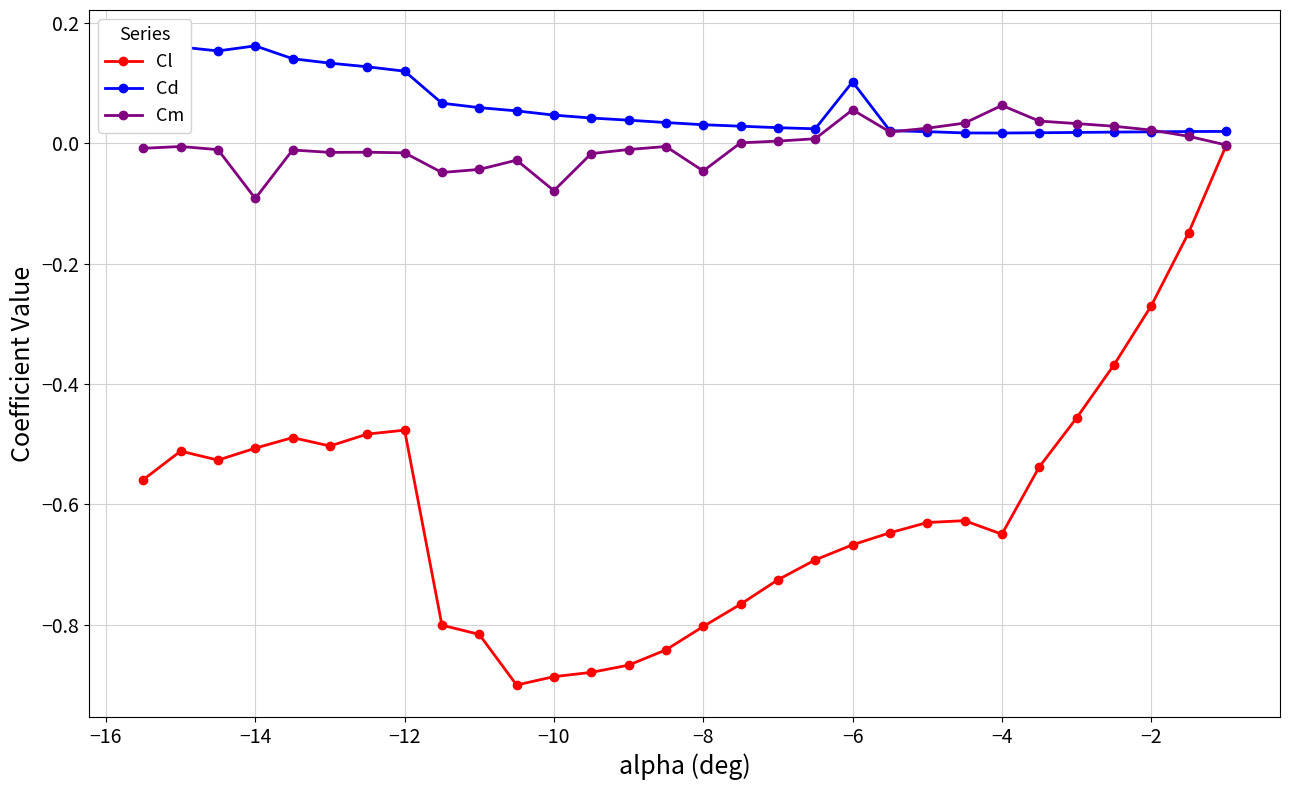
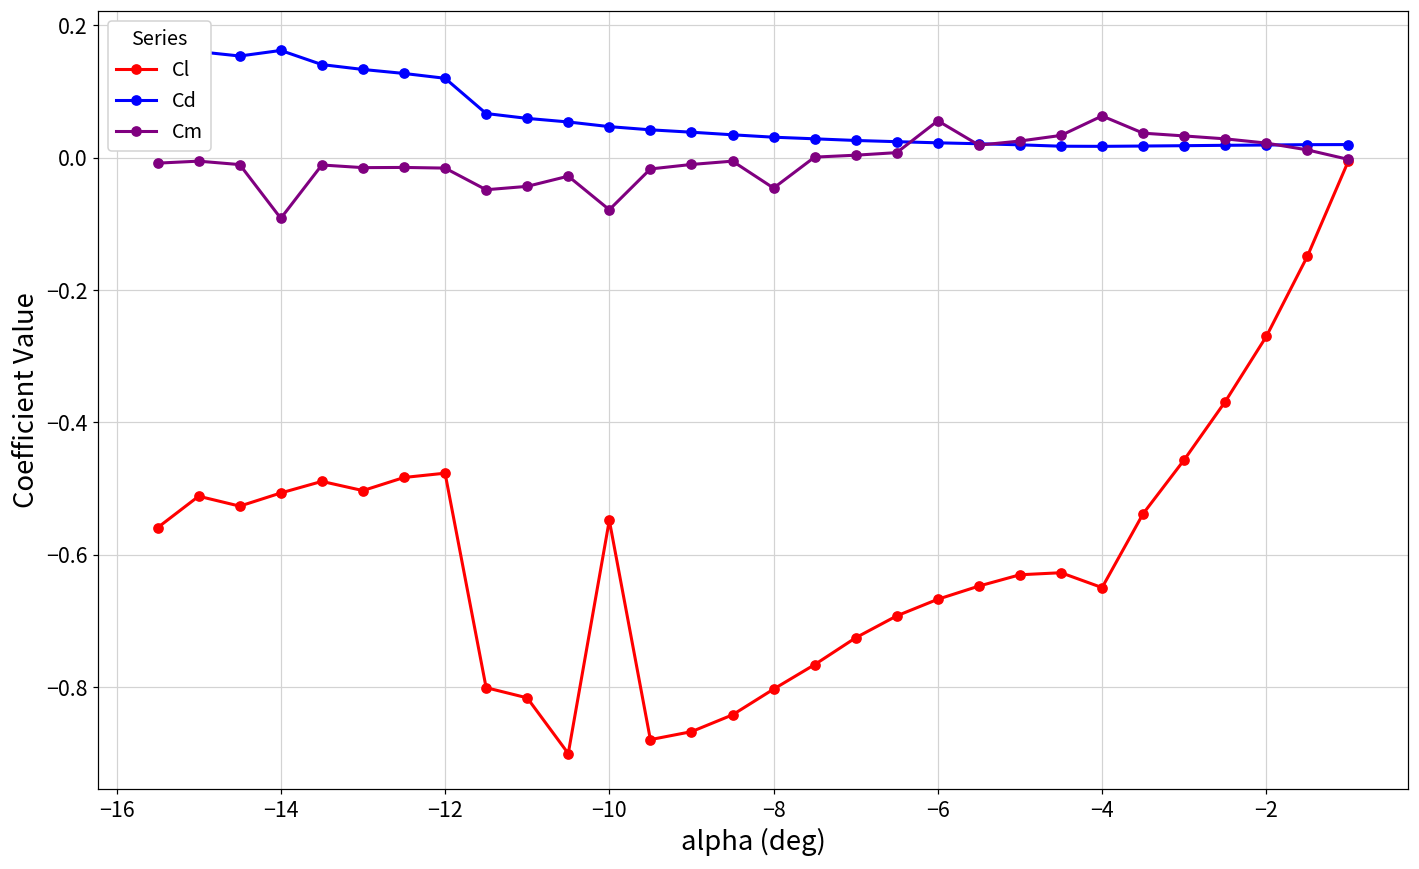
  {
    "Cl": {
      "−14": -0.51,
      "−12": -0.48,
-     "−10": -0.89,
+     "−10": -0.55,
      "−8": -0.80,
      "−6": -0.67,
      "−4": -0.65,
      "−2": -0.27
    },
    "Cd": {
      "−14": 0.16,
      "−12": 0.12,
      "−10": 0.05,
      "−8": 0.03,
-     "−6": 0.10,
+     "−6": 0.02,
      "−4": 0.02
    },
    "Cm": {
      "−14": -0.09,
      "−12": -0.02,
      "−10": -0.08,
      "−8": -0.05,
      "−6": 0.06,
      "−4": 0.06
    }
  }
